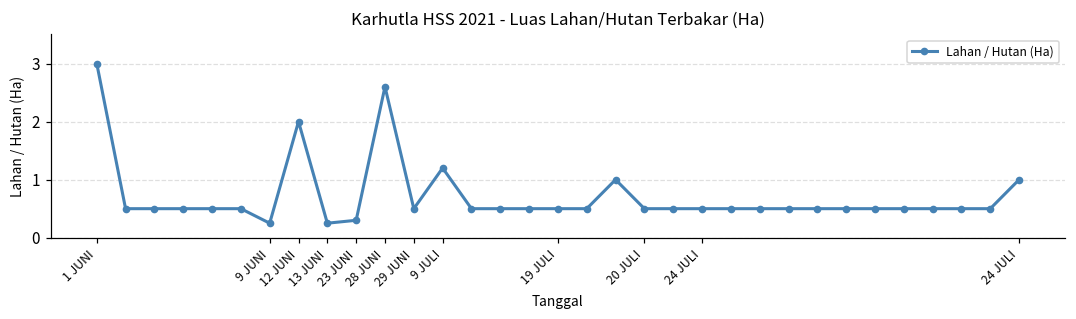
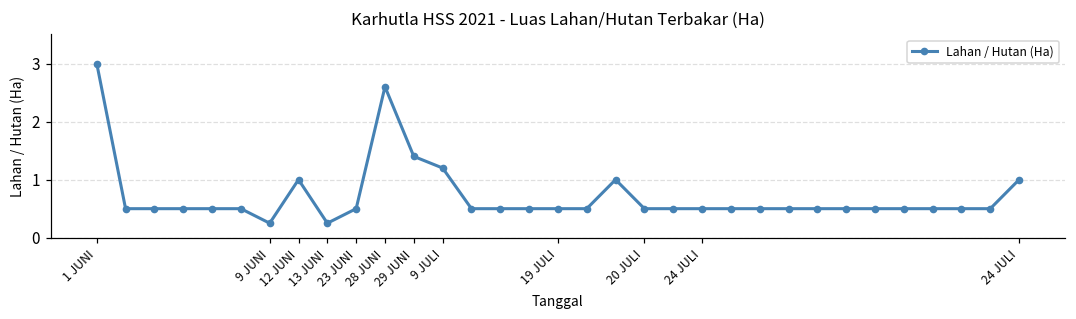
  {
    "1 JUNI": 3.0,
    "9 JUNI": 0.3,
-   "12 JUNI": 2,
+   "12 JUNI": 1,
    "13 JUNI": 0.3,
-   "23 JUNI": 0.3,
+   "23 JUNI": 0.5,
    "28 JUNI": 2.6,
-   "29 JUNI": 0.5,
+   "29 JUNI": 1.4,
    "9 JULI": 1.2
  }
